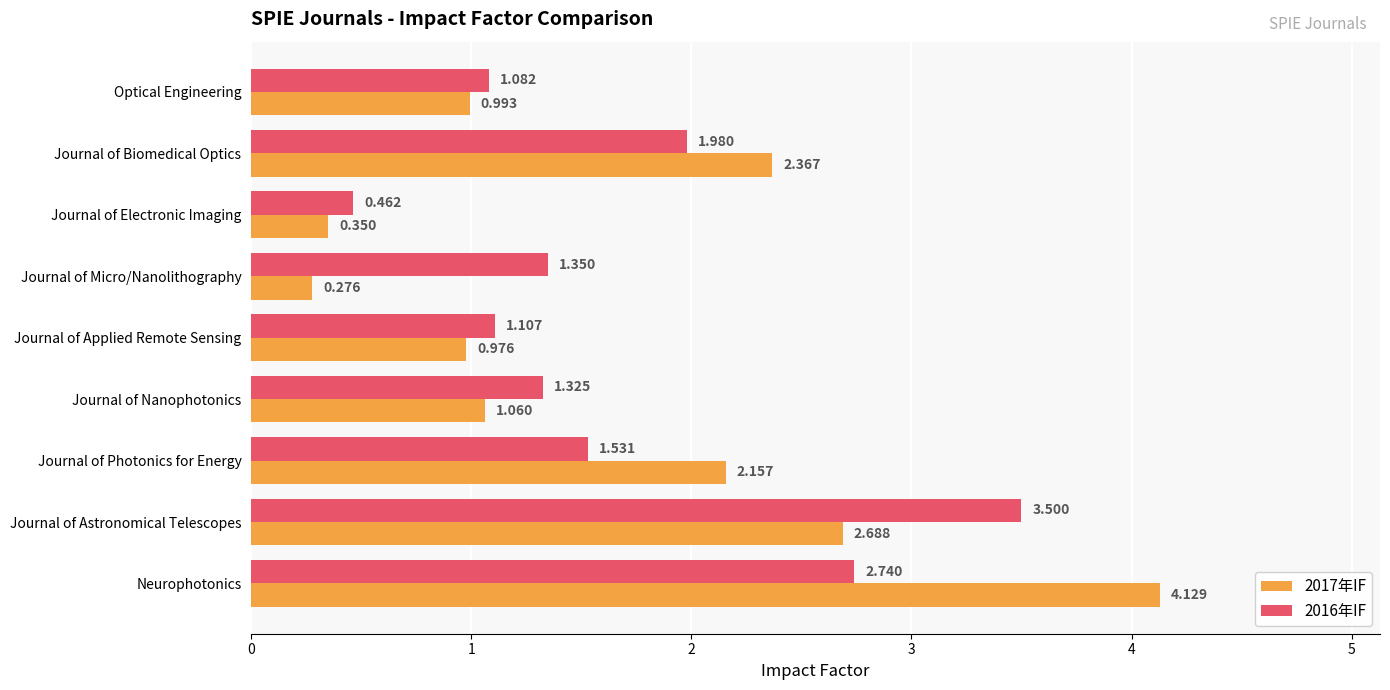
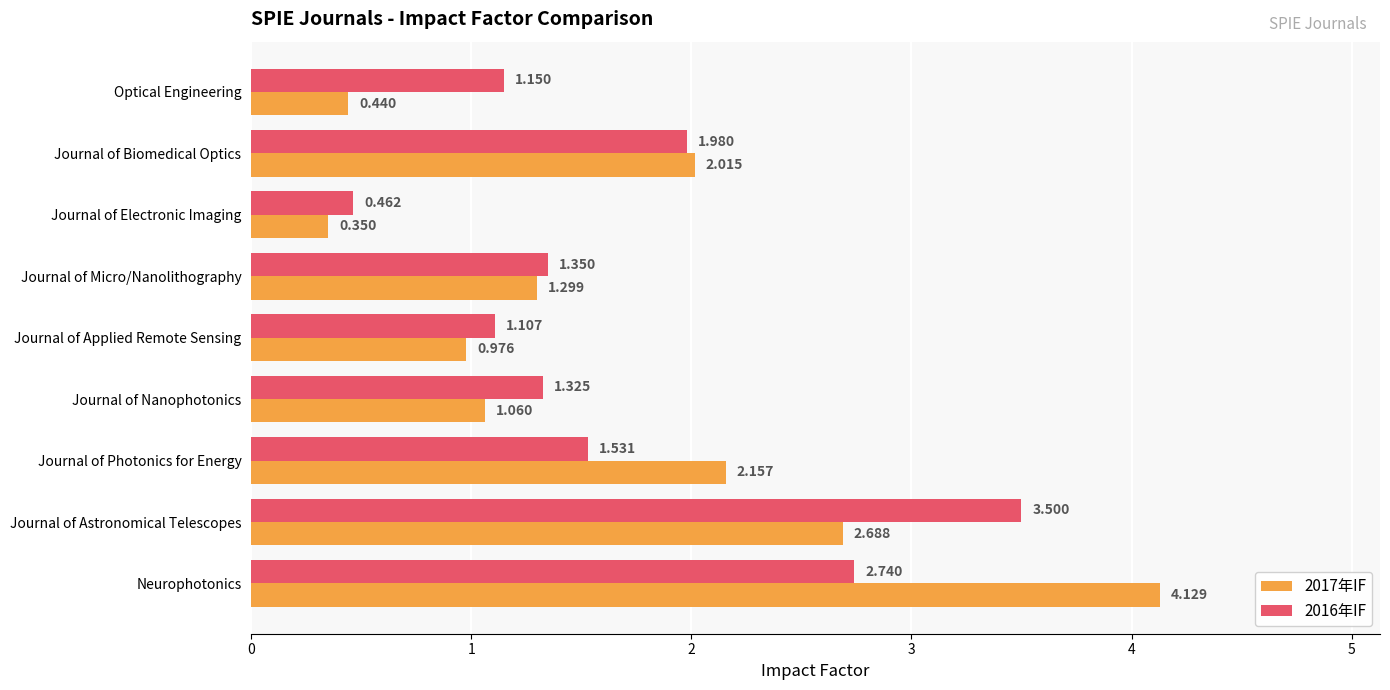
  {
    "2017年IF": {
-     "Optical Engineering": 0.993,
-     "Journal of Biomedical Optics": 2.367,
+     "Optical Engineering": 0.440,
+     "Journal of Biomedical Optics": 2.015,
      "Journal of Electronic Imaging": 0.350,
-     "Journal of Micro/Nanolithography": 0.276,
+     "Journal of Micro/Nanolithography": 1.299,
      "Journal of Applied Remote Sensing": 0.976,
      "Journal of Nanophotonics": 1.060,
      "Journal of Photonics for Energy": 2.157,
      "Journal of Astronomical Telescopes": 2.688,
      "Neurophotonics": 4.129
    },
    "2016年IF": {
-     "Optical Engineering": 1.082,
+     "Optical Engineering": 1.150,
      "Journal of Biomedical Optics": 1.980,
      "Journal of Electronic Imaging": 0.462,
      "Journal of Micro/Nanolithography": 1.350,
      "Journal of Applied Remote Sensing": 1.107,
      "Journal of Nanophotonics": 1.325,
      "Journal of Photonics for Energy": 1.531,
      "Journal of Astronomical Telescopes": 3.500,
      "Neurophotonics": 2.740
    }
  }
